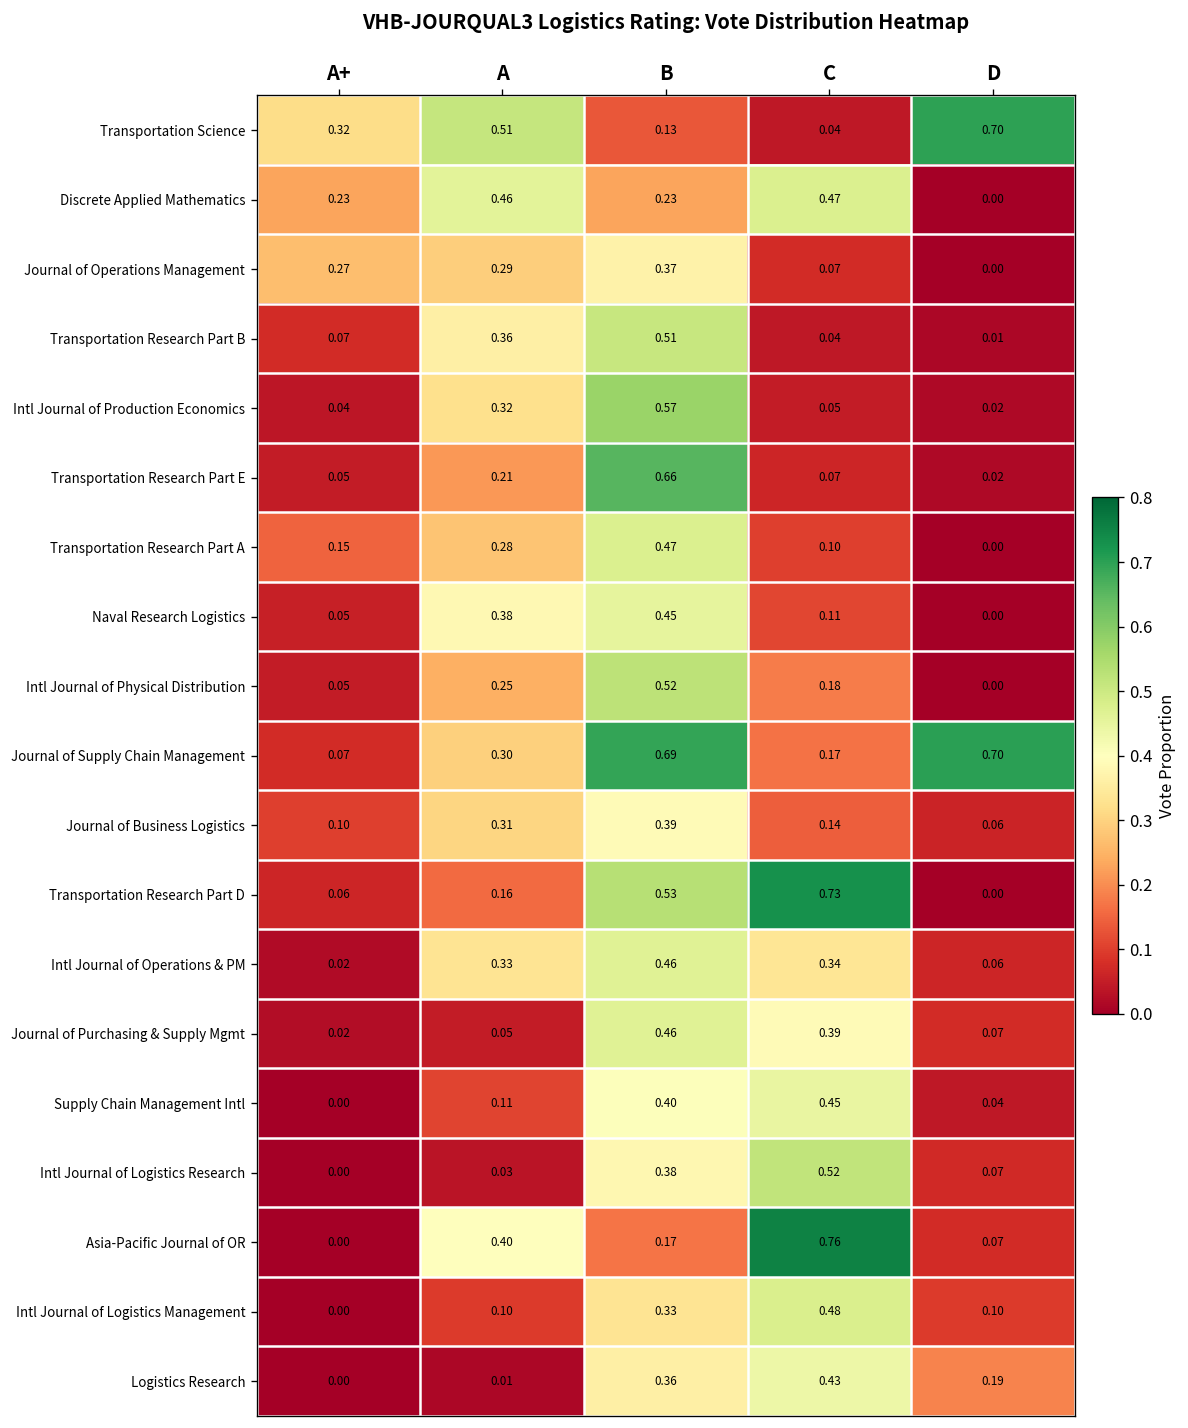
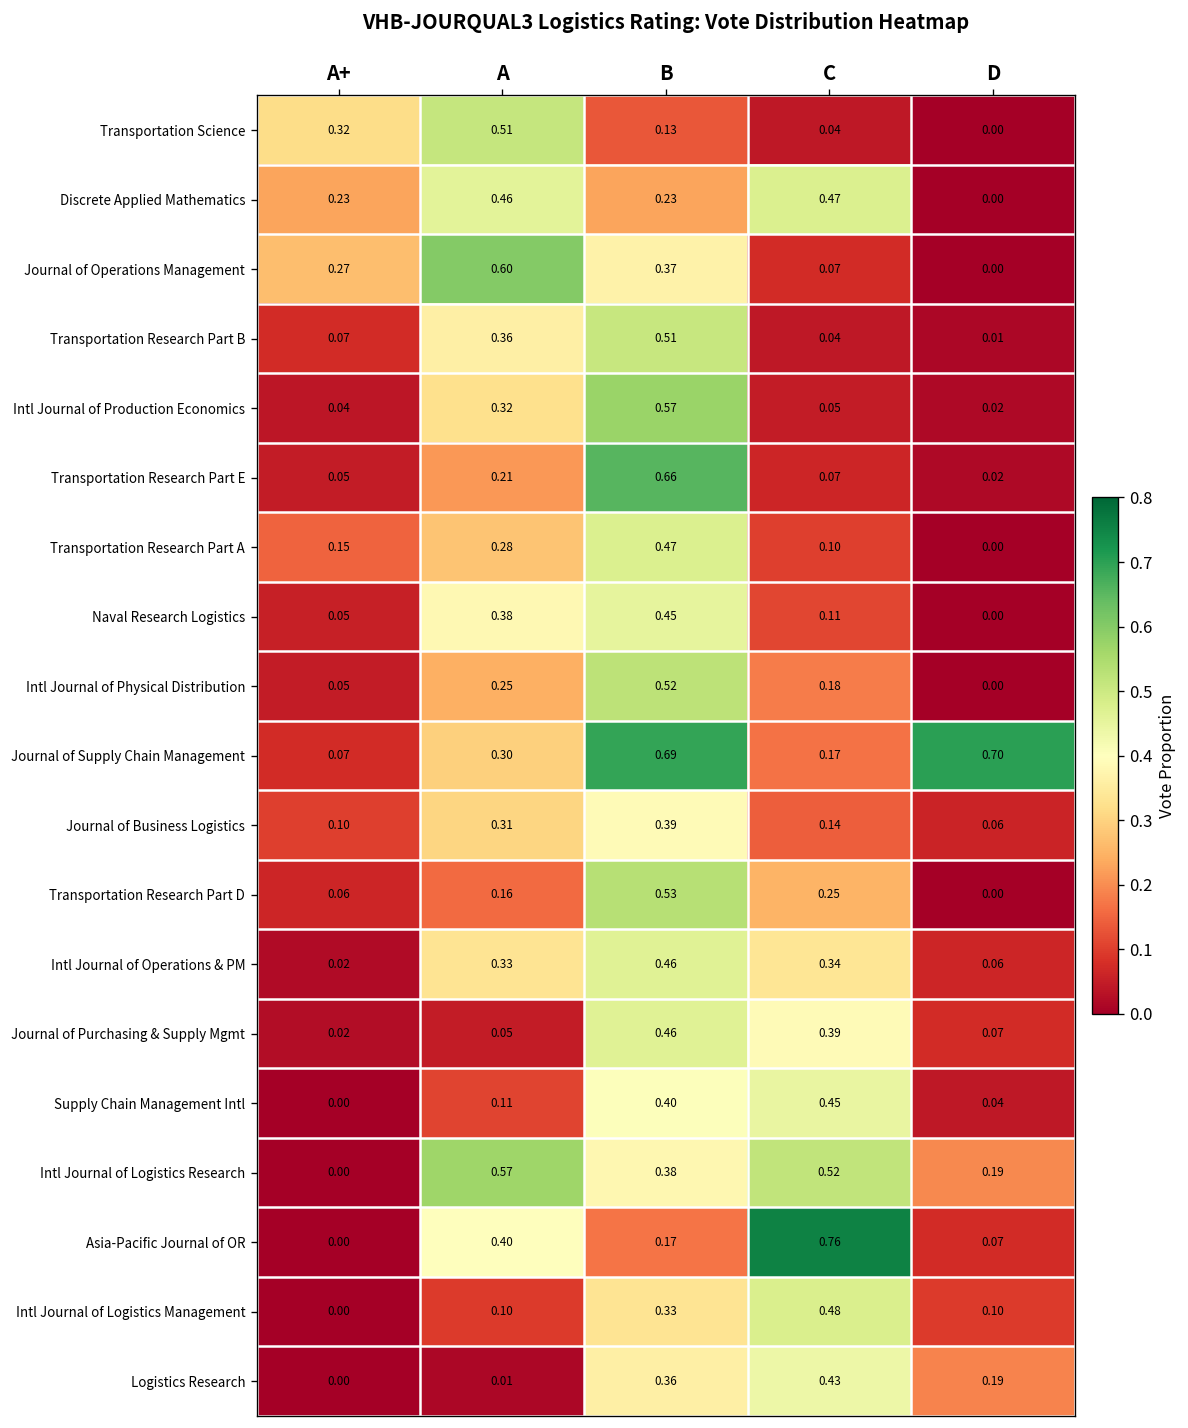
  {
    "Transportation Science": {
      "A+": 0.32,
      "A": 0.51,
      "B": 0.13,
      "C": 0.04,
-     "D": 0.70
+     "D": 0.00
    },
    "Discrete Applied Mathematics": {
      "A+": 0.23,
      "A": 0.46,
      "B": 0.23,
      "C": 0.47,
      "D": 0.00
    },
    "Journal of Operations Management": {
      "A+": 0.27,
-     "A": 0.29,
+     "A": 0.60,
      "B": 0.37,
      "C": 0.07,
      "D": 0.00
    },
    "Transportation Research Part B": {
      "A+": 0.07,
      "A": 0.36,
      "B": 0.51,
      "C": 0.04,
      "D": 0.01
    },
    "Intl Journal of Production Economics": {
      "A+": 0.04,
      "A": 0.32,
      "B": 0.57,
      "C": 0.05,
      "D": 0.02
    },
    "Transportation Research Part E": {
      "A+": 0.05,
      "A": 0.21,
      "B": 0.66,
      "C": 0.07,
      "D": 0.02
    },
    "Transportation Research Part A": {
      "A+": 0.15,
      "A": 0.28,
      "B": 0.47,
      "C": 0.10,
      "D": 0.00
    },
    "Naval Research Logistics": {
      "A+": 0.05,
      "A": 0.38,
      "B": 0.45,
      "C": 0.11,
      "D": 0.00
    },
    "Intl Journal of Physical Distribution": {
      "A+": 0.05,
      "A": 0.25,
      "B": 0.52,
      "C": 0.18,
      "D": 0.00
    },
    "Journal of Supply Chain Management": {
      "A+": 0.07,
      "A": 0.30,
      "B": 0.69,
      "C": 0.17,
      "D": 0.70
    },
    "Journal of Business Logistics": {
      "A+": 0.10,
      "A": 0.31,
      "B": 0.39,
      "C": 0.14,
      "D": 0.06
    },
    "Transportation Research Part D": {
      "A+": 0.06,
      "A": 0.16,
      "B": 0.53,
-     "C": 0.73,
+     "C": 0.25,
      "D": 0.00
    },
    "Intl Journal of Operations & PM": {
      "A+": 0.02,
      "A": 0.33,
      "B": 0.46,
      "C": 0.34,
      "D": 0.06
    },
    "Journal of Purchasing & Supply Mgmt": {
      "A+": 0.02,
      "A": 0.05,
      "B": 0.46,
      "C": 0.39,
      "D": 0.07
    },
    "Supply Chain Management Intl": {
      "A+": 0.00,
      "A": 0.11,
      "B": 0.40,
      "C": 0.45,
      "D": 0.04
    },
    "Intl Journal of Logistics Research": {
      "A+": 0.00,
-     "A": 0.03,
+     "A": 0.57,
      "B": 0.38,
      "C": 0.52,
-     "D": 0.07
+     "D": 0.19
    },
    "Asia-Pacific Journal of OR": {
      "A+": 0.00,
      "A": 0.40,
      "B": 0.17,
      "C": 0.76,
      "D": 0.07
    },
    "Intl Journal of Logistics Management": {
      "A+": 0.00,
      "A": 0.10,
      "B": 0.33,
      "C": 0.48,
      "D": 0.10
    },
    "Logistics Research": {
      "A+": 0.00,
      "A": 0.01,
      "B": 0.36,
      "C": 0.43,
      "D": 0.19
    }
  }
